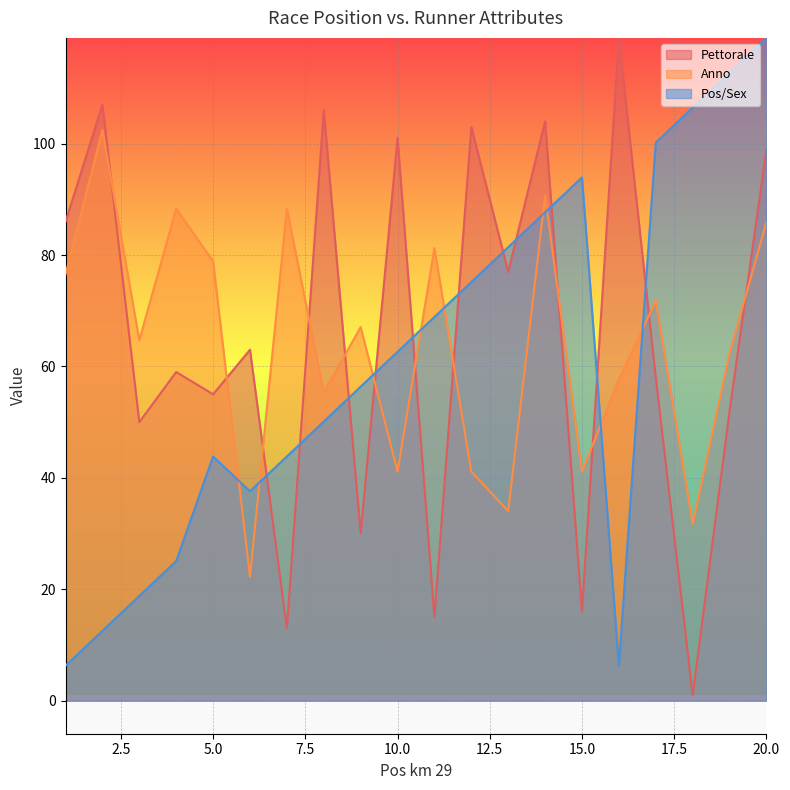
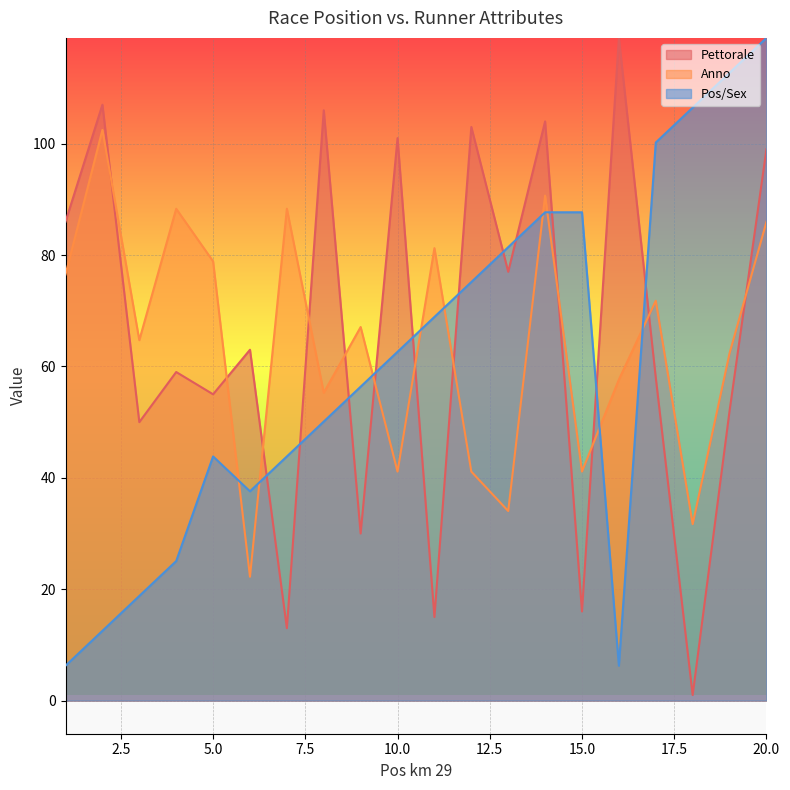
  {
    "Pos/Sex": {
      "5.0": 44,
      "10.0": 63,
-     "15.0": 94,
+     "15.0": 88,
      "20.0": 119
    }
  }
